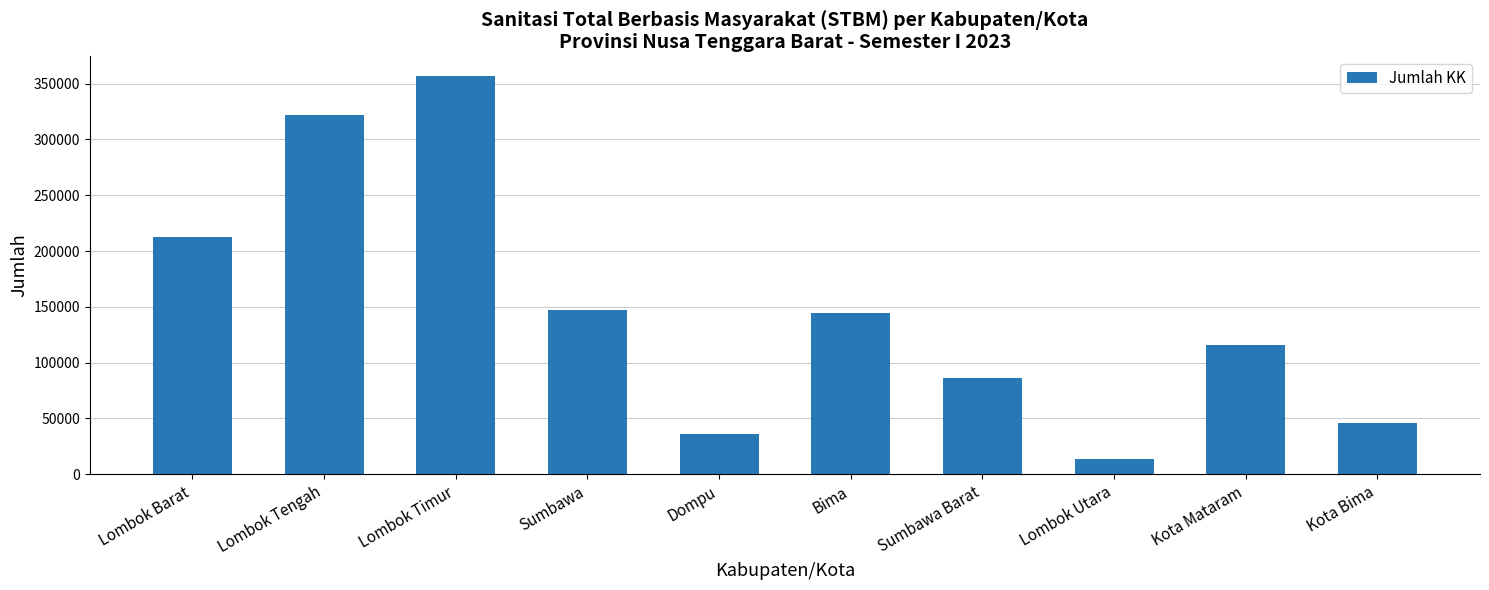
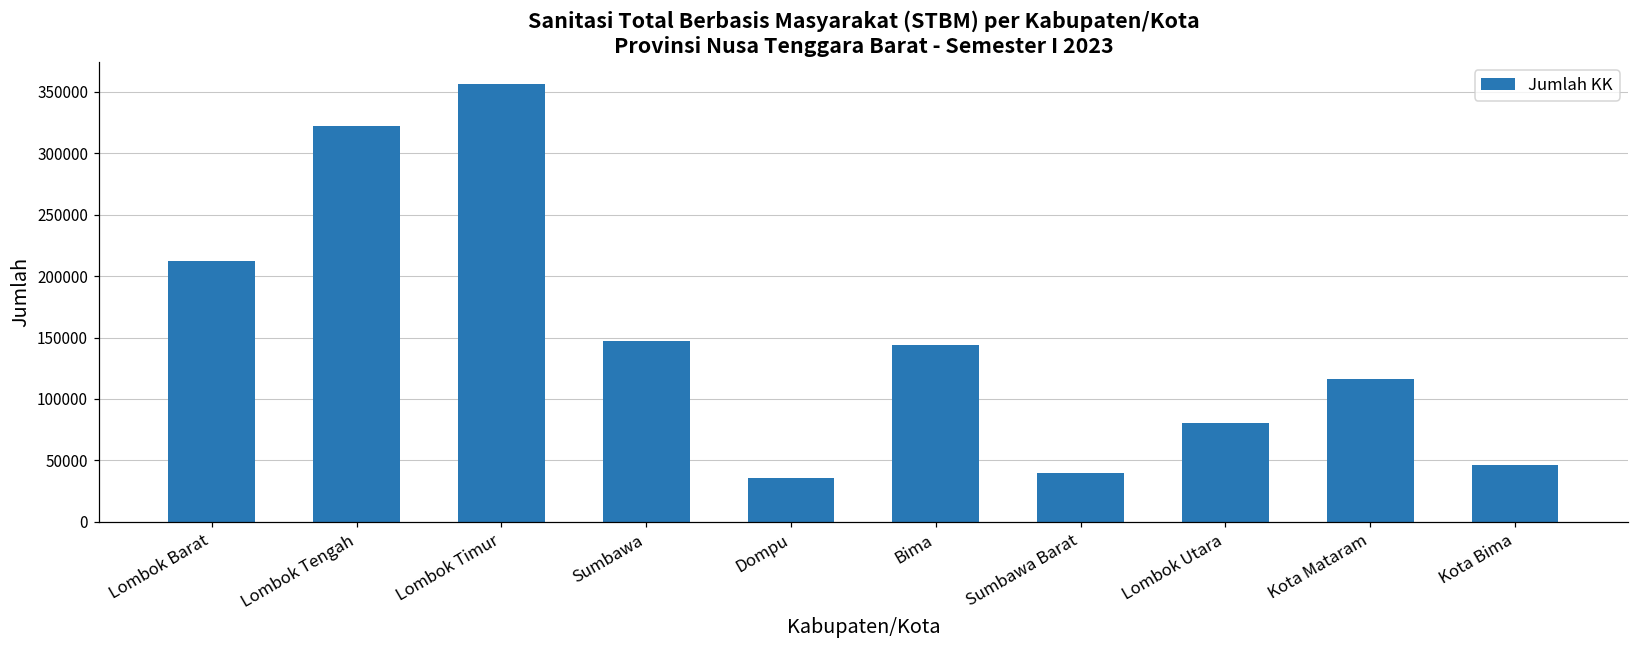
  {
    "Lombok Barat": 213000,
    "Lombok Tengah": 322000,
    "Lombok Timur": 357000,
    "Sumbawa": 147000,
    "Dompu": 36000,
    "Bima": 144000,
-   "Sumbawa Barat": 86000,
-   "Lombok Utara": 13000,
+   "Sumbawa Barat": 40000,
+   "Lombok Utara": 81000,
    "Kota Mataram": 116000,
    "Kota Bima": 46000
  }
